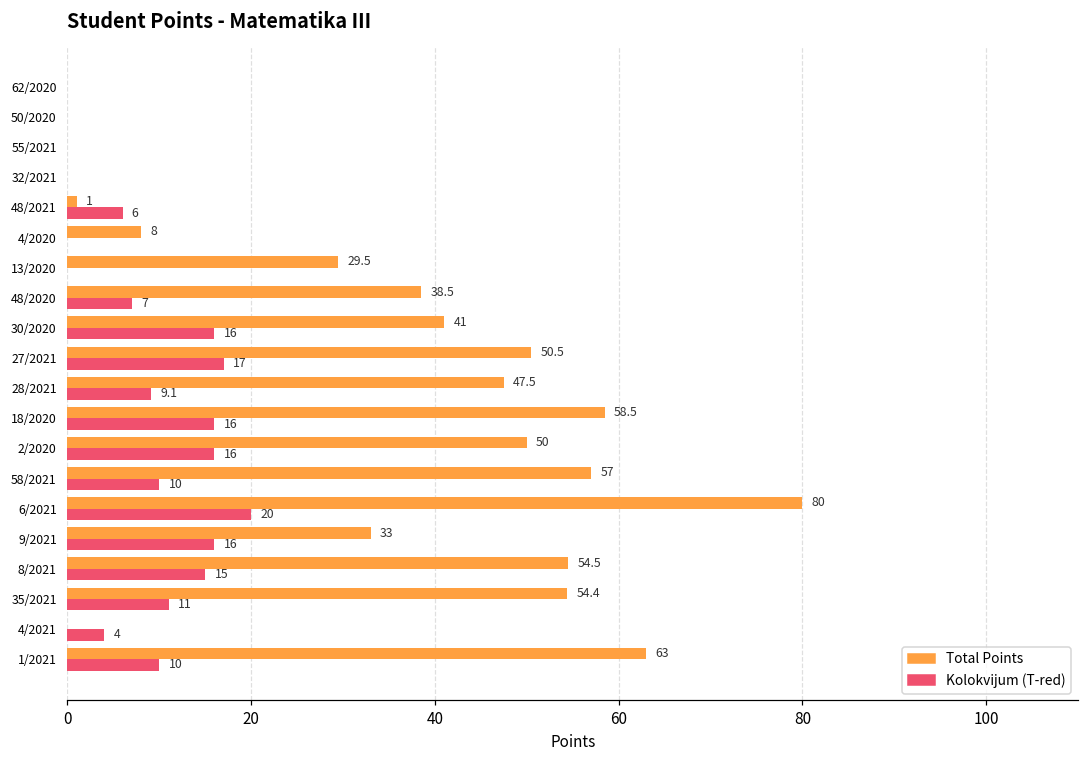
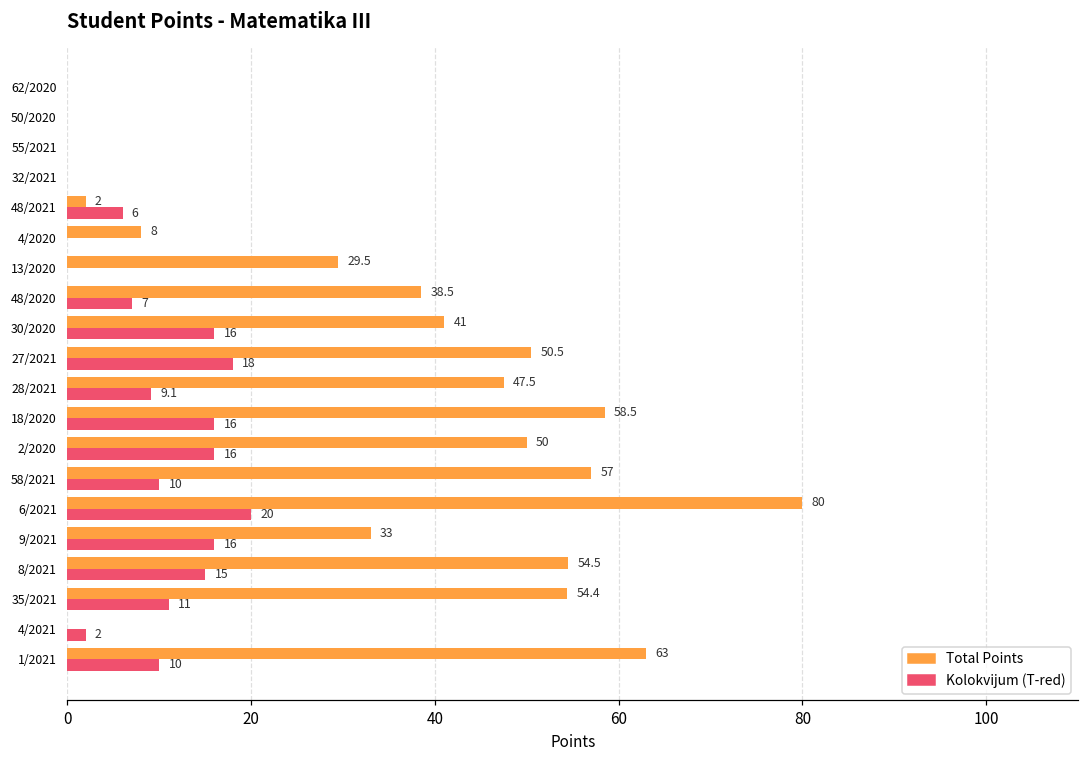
  {
    "Total Points": {
-     "48/2021": 1,
+     "48/2021": 2,
      "4/2020": 8,
      "13/2020": 29.5,
      "48/2020": 38.5,
      "30/2020": 41,
      "27/2021": 50.5,
      "28/2021": 47.5,
      "18/2020": 58.5,
      "2/2020": 50,
      "58/2021": 57,
      "6/2021": 80,
      "9/2021": 33,
      "8/2021": 54.5,
      "35/2021": 54.4,
      "1/2021": 63
    },
    "Kolokvijum (T-red)": {
      "48/2021": 6,
      "48/2020": 7,
      "30/2020": 16,
-     "27/2021": 17,
+     "27/2021": 18,
      "28/2021": 9.1,
      "18/2020": 16,
      "2/2020": 16,
      "58/2021": 10,
      "6/2021": 20,
      "9/2021": 16,
      "8/2021": 15,
      "35/2021": 11,
-     "4/2021": 4,
+     "4/2021": 2,
      "1/2021": 10
    }
  }
